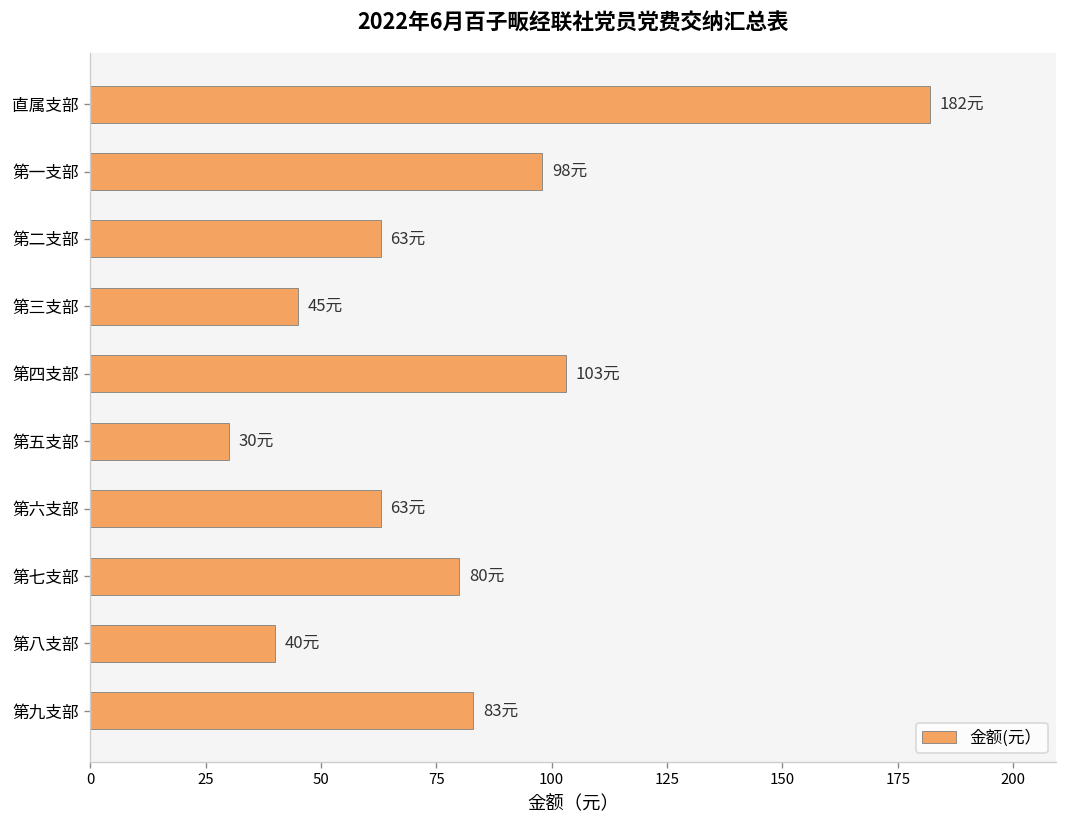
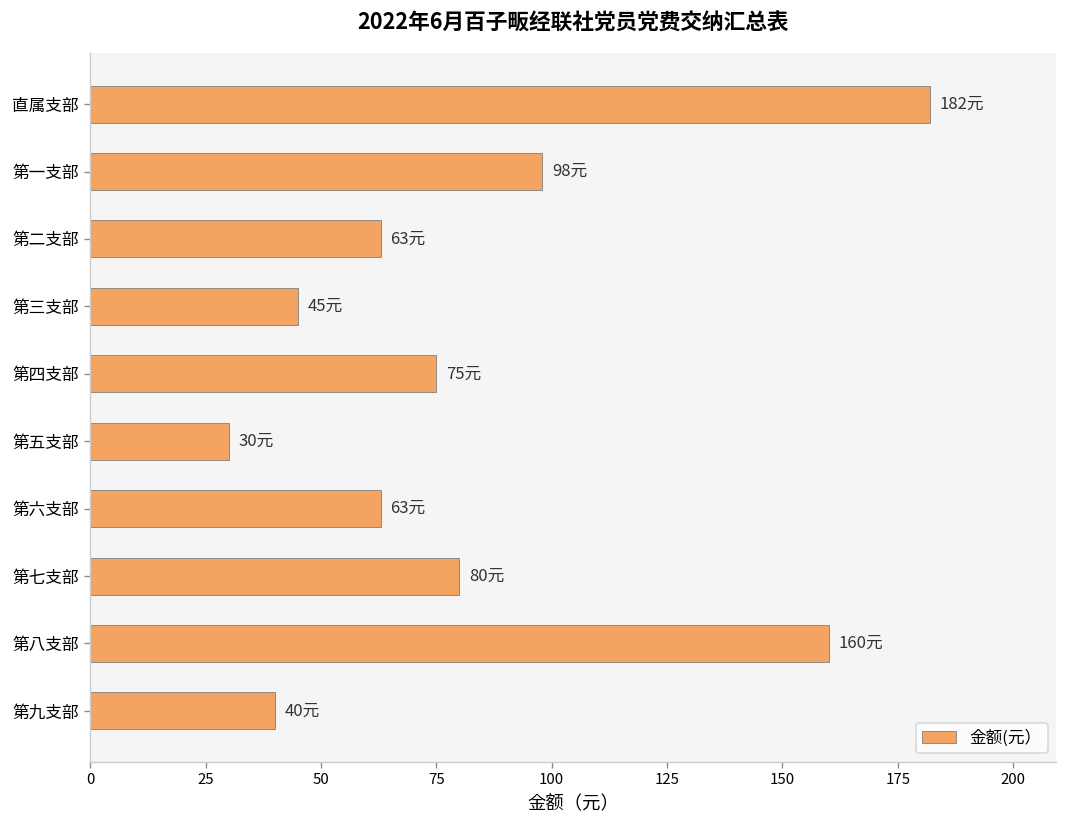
  {
    "直属支部": "182元",
    "第一支部": "98元",
    "第二支部": "63元",
    "第三支部": "45元",
-   "第四支部": "103元",
+   "第四支部": "75元",
    "第五支部": "30元",
    "第六支部": "63元",
    "第七支部": "80元",
-   "第八支部": "40元",
-   "第九支部": "83元"
+   "第八支部": "160元",
+   "第九支部": "40元"
  }
